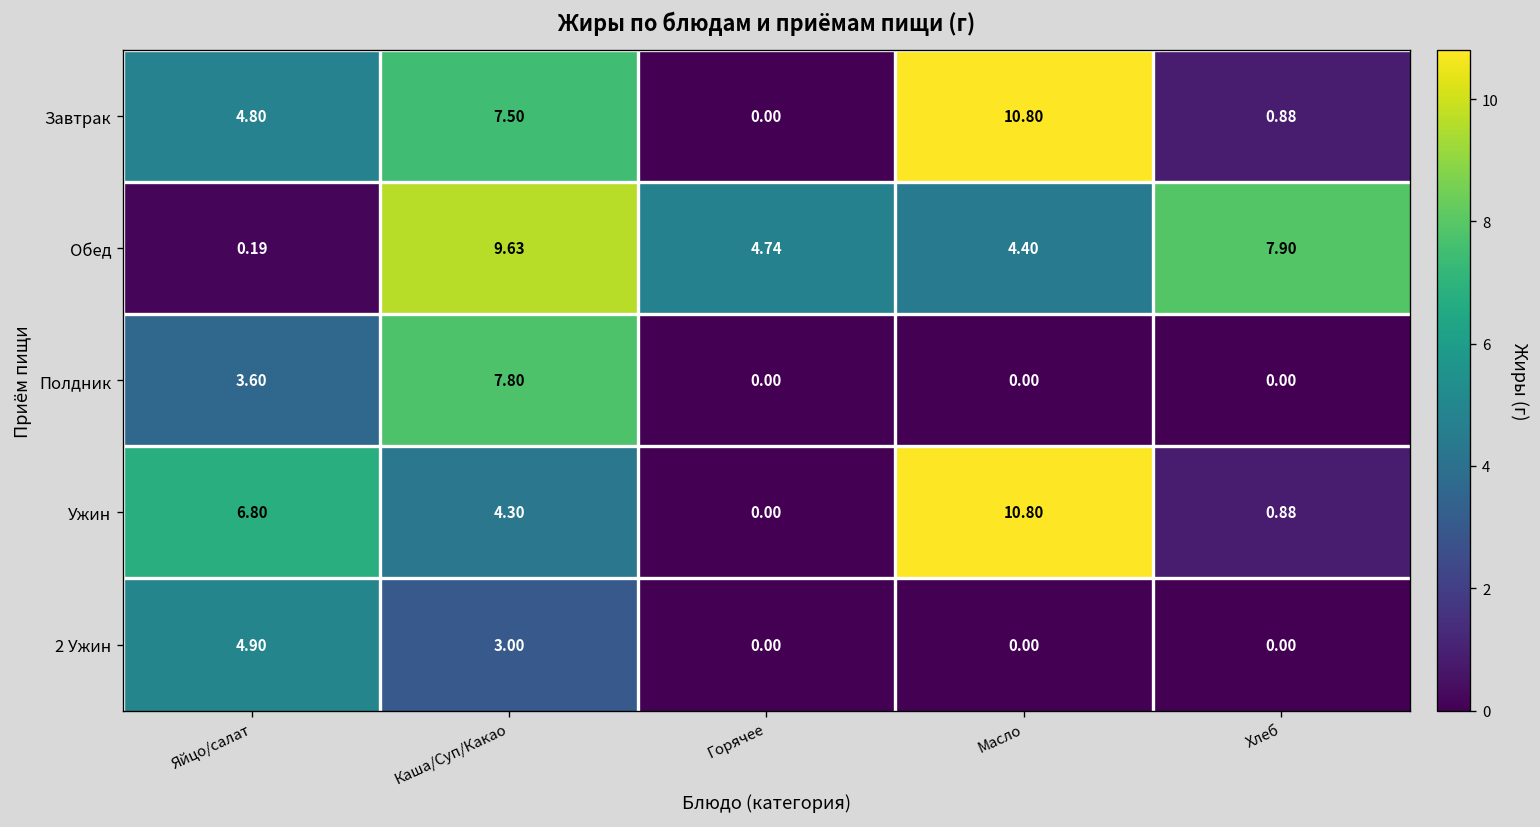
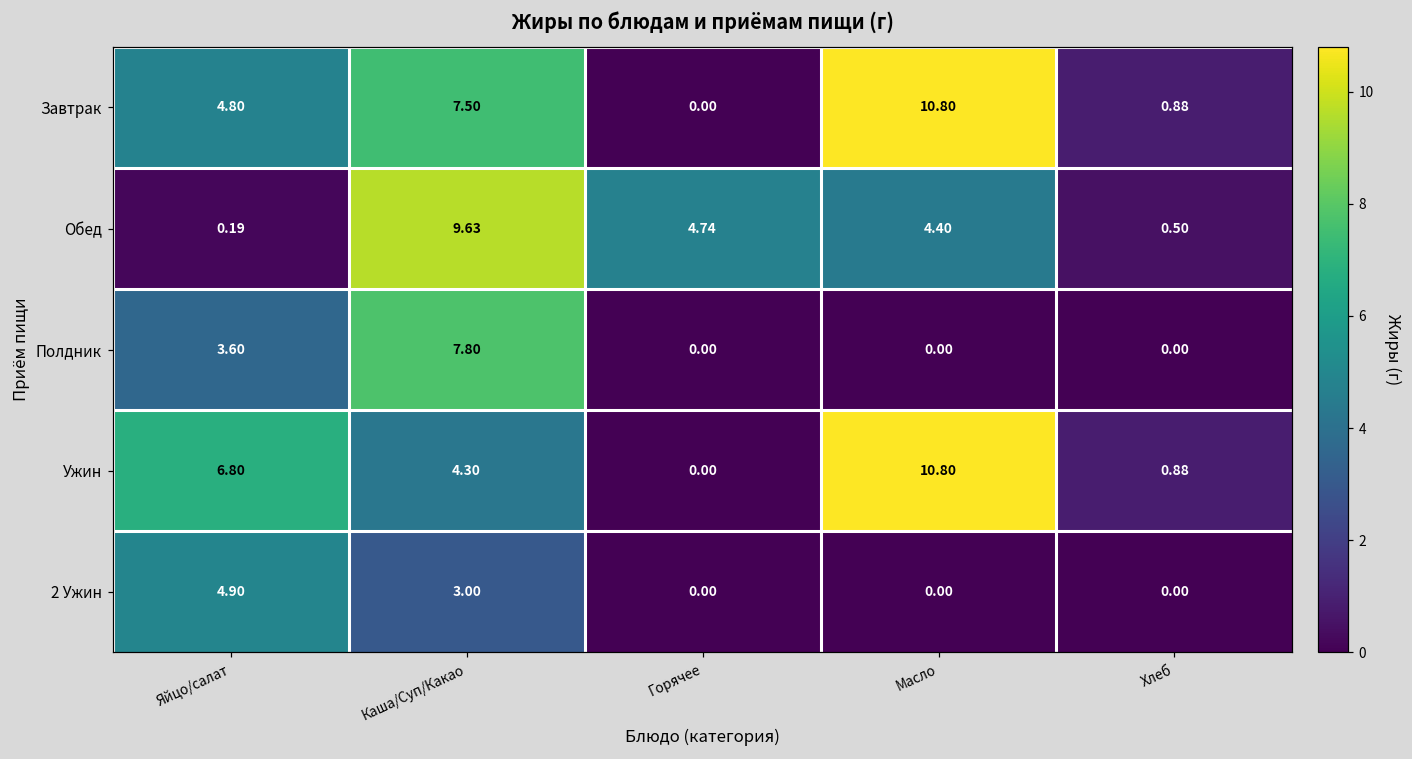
  {
    "Завтрак": {
      "Яйцо/салат": 4.80,
      "Каша/Суп/Какао": 7.50,
      "Горячее": 0.00,
      "Масло": 10.80,
      "Хлеб": 0.88
    },
    "Обед": {
      "Яйцо/салат": 0.19,
      "Каша/Суп/Какао": 9.63,
      "Горячее": 4.74,
      "Масло": 4.40,
-     "Хлеб": 7.90
+     "Хлеб": 0.50
    },
    "Полдник": {
      "Яйцо/салат": 3.60,
      "Каша/Суп/Какао": 7.80,
      "Горячее": 0.00,
      "Масло": 0.00,
      "Хлеб": 0.00
    },
    "Ужин": {
      "Яйцо/салат": 6.80,
      "Каша/Суп/Какао": 4.30,
      "Горячее": 0.00,
      "Масло": 10.80,
      "Хлеб": 0.88
    },
    "2 Ужин": {
      "Яйцо/салат": 4.90,
      "Каша/Суп/Какао": 3.00,
      "Горячее": 0.00,
      "Масло": 0.00,
      "Хлеб": 0.00
    }
  }
